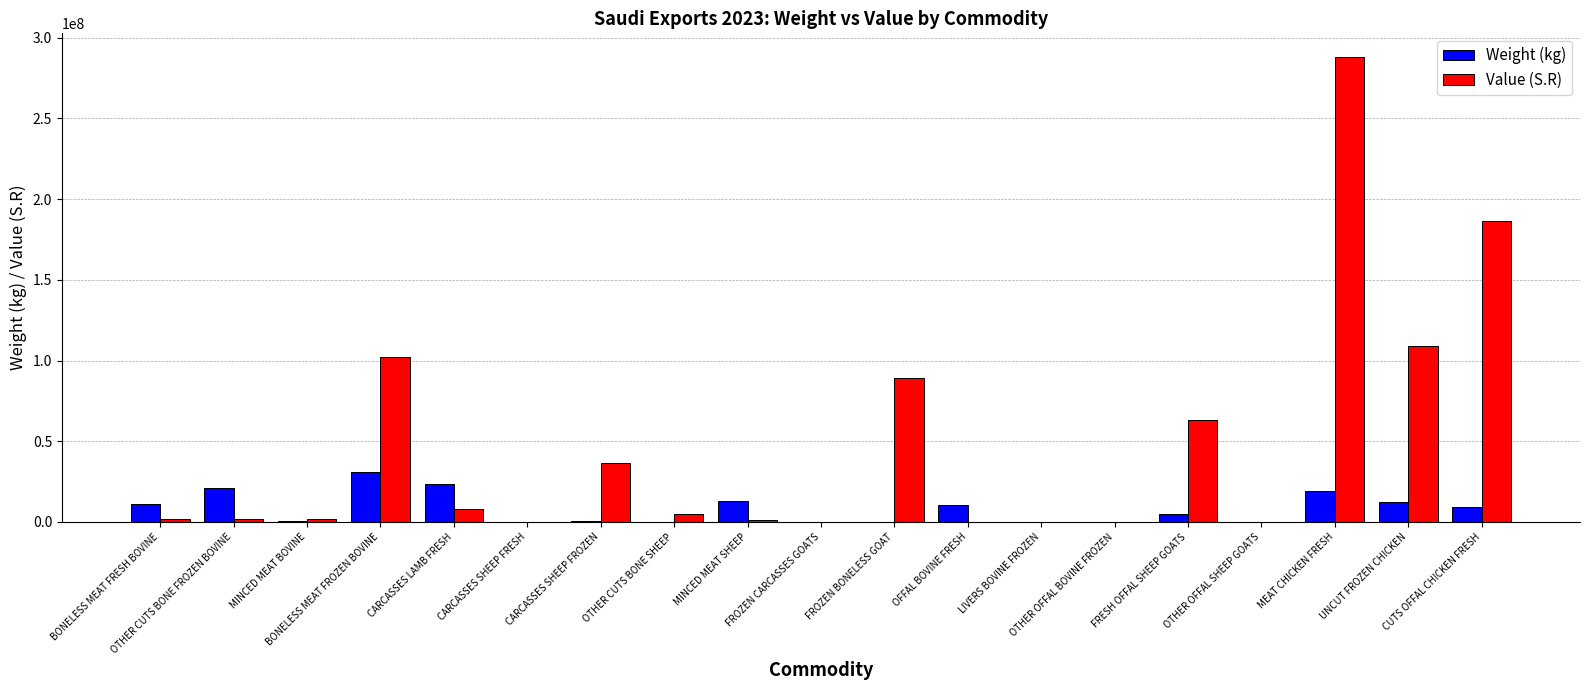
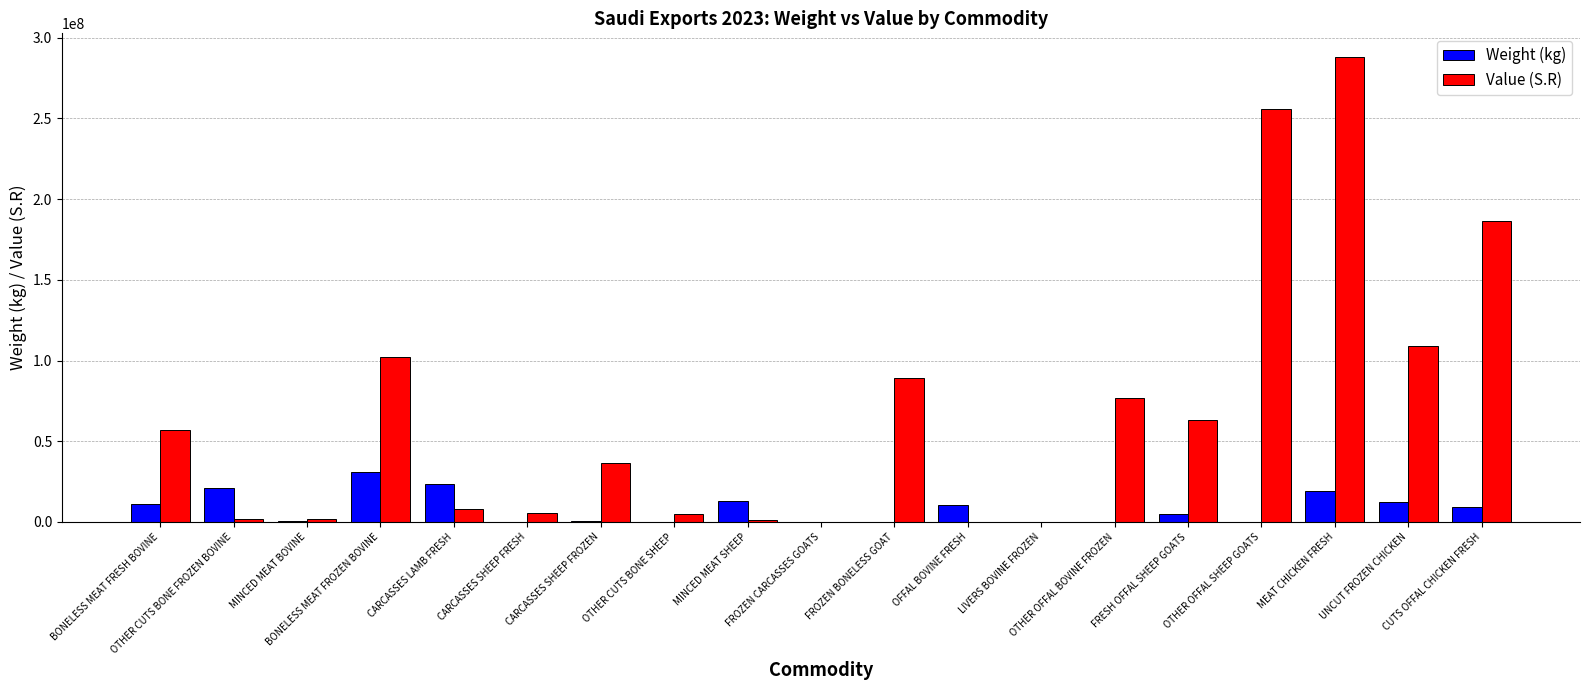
  {
    "Weight (kg)": {
      "BONELESS MEAT FRESH BOVINE": 11000000,
      "OTHER CUTS BONE FROZEN BOVINE": 21000000,
      "BONELESS MEAT FROZEN BOVINE": 31000000,
      "CARCASSES LAMB FRESH": 24000000,
      "MINCED MEAT SHEEP": 13000000,
      "OFFAL BOVINE FRESH": 11000000,
      "FRESH OFFAL SHEEP GOATS": 5000000,
      "MEAT CHICKEN FRESH": 19000000,
      "UNCUT FROZEN CHICKEN": 12000000,
      "CUTS OFFAL CHICKEN FRESH": 9000000
    },
    "Value (S.R)": {
-     "BONELESS MEAT FRESH BOVINE": 1000000,
+     "BONELESS MEAT FRESH BOVINE": 57000000,
      "MINCED MEAT BOVINE": 2000000,
      "BONELESS MEAT FROZEN BOVINE": 102000000,
      "CARCASSES LAMB FRESH": 8000000,
-     "CARCASSES SHEEP FRESH": 0,
+     "CARCASSES SHEEP FRESH": 6000000,
      "CARCASSES SHEEP FROZEN": 36000000,
      "OTHER CUTS BONE SHEEP": 5000000,
      "FROZEN BONELESS GOAT": 89000000,
-     "OTHER OFFAL BOVINE FROZEN": 0,
+     "OTHER OFFAL BOVINE FROZEN": 77000000,
      "FRESH OFFAL SHEEP GOATS": 63000000,
-     "OTHER OFFAL SHEEP GOATS": 0,
+     "OTHER OFFAL SHEEP GOATS": 256000000,
      "MEAT CHICKEN FRESH": 288000000,
      "UNCUT FROZEN CHICKEN": 109000000,
      "CUTS OFFAL CHICKEN FRESH": 186000000
    }
  }
